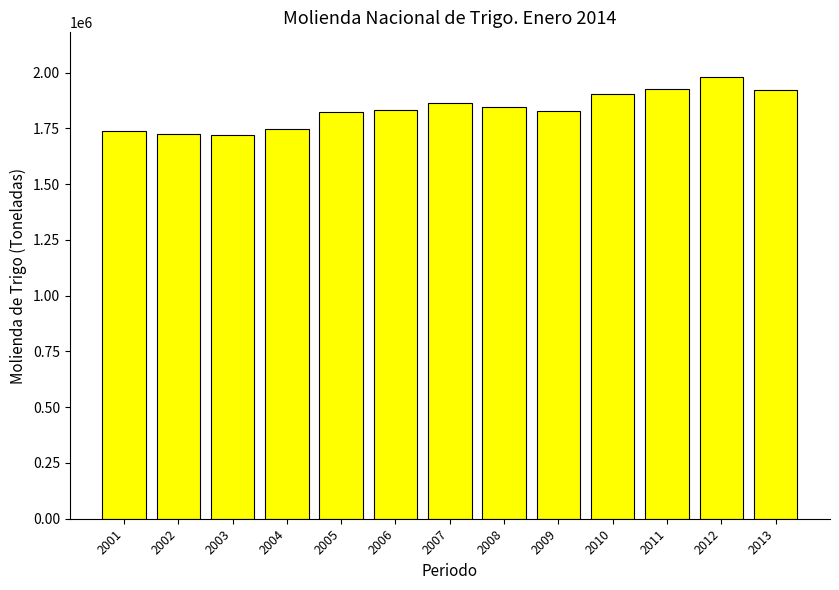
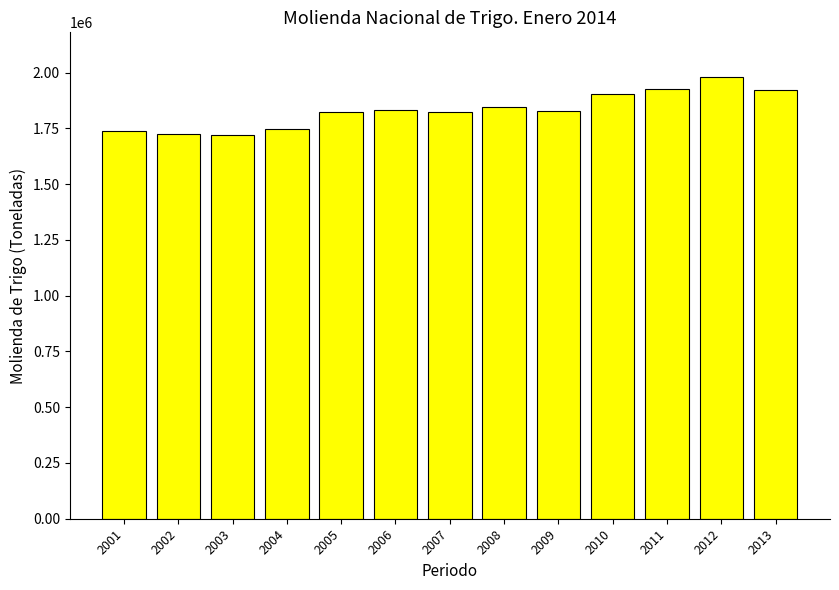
  {
    "2001": 1740000,
    "2002": 1720000,
    "2003": 1720000,
    "2004": 1750000,
    "2005": 1820000,
    "2006": 1830000,
-   "2007": 1860000,
+   "2007": 1820000,
    "2008": 1850000,
    "2009": 1830000,
    "2010": 1900000,
    "2011": 1930000,
    "2012": 1980000,
    "2013": 1920000
  }
